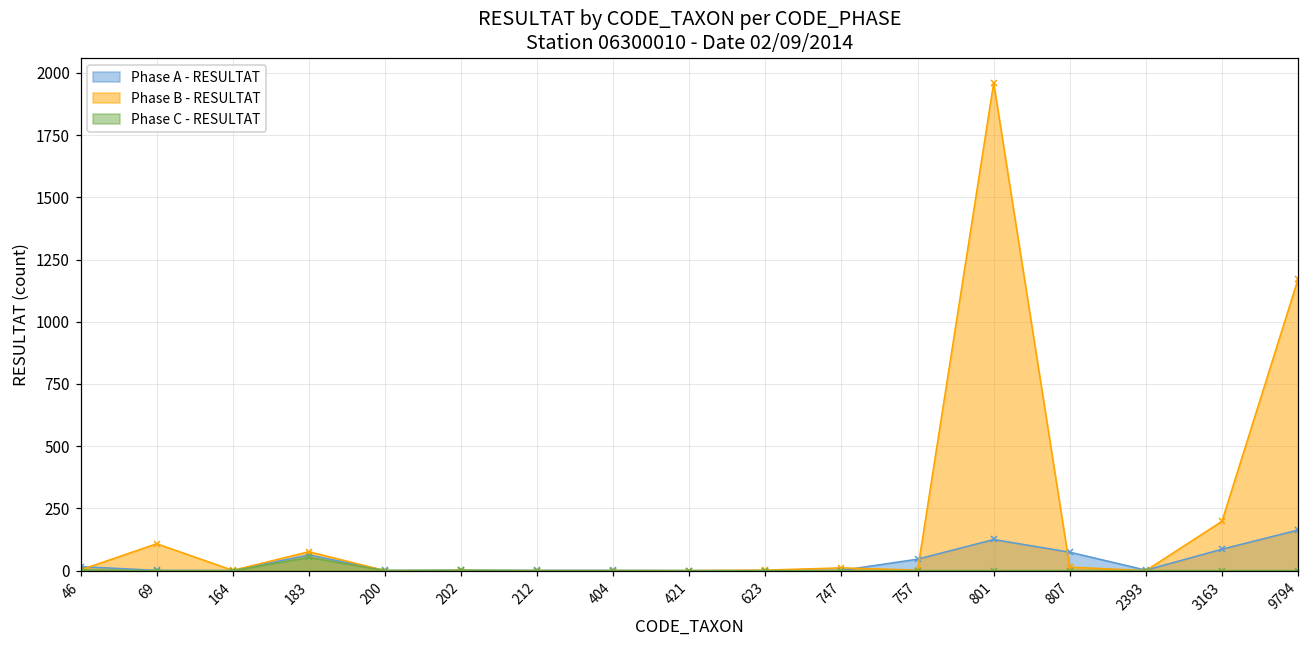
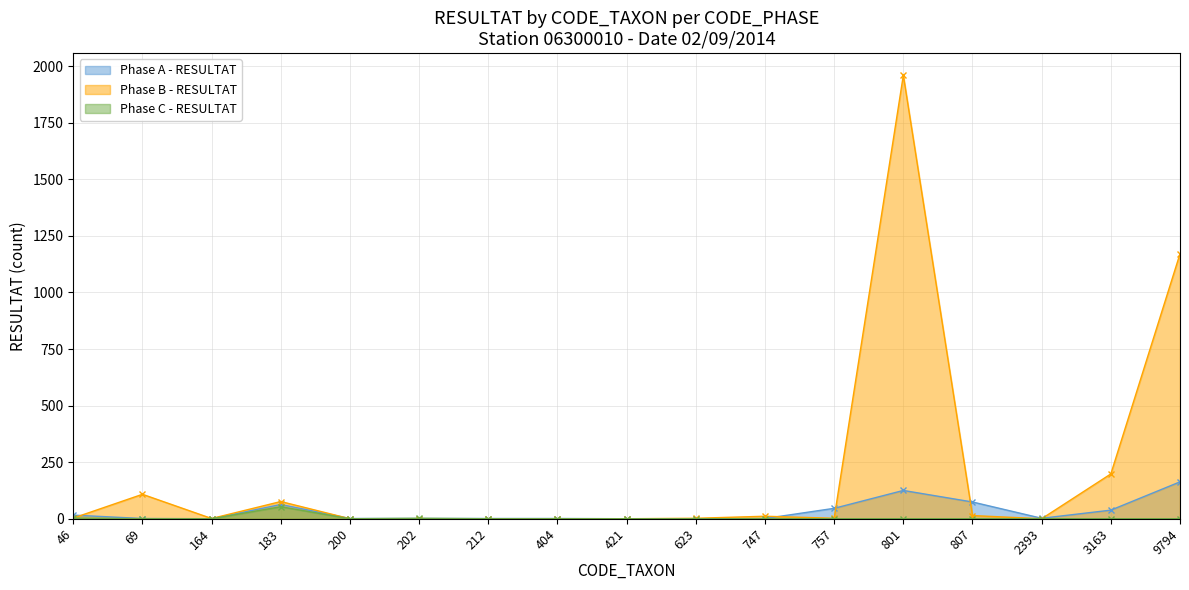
  {
    "Phase A - RESULTAT": {
      "46": 20,
      "757": 50,
      "801": 130,
      "807": 70,
-     "3163": 90,
+     "3163": 40,
      "9794": 160
    },
    "Phase B - RESULTAT": {
      "69": 110,
      "183": 80,
      "801": 1960,
      "807": 10,
      "3163": 200,
      "9794": 1170
    },
    "Phase C - RESULTAT": {
      "801": 0,
      "807": 0,
      "3163": 0,
      "9794": 0
    }
  }
